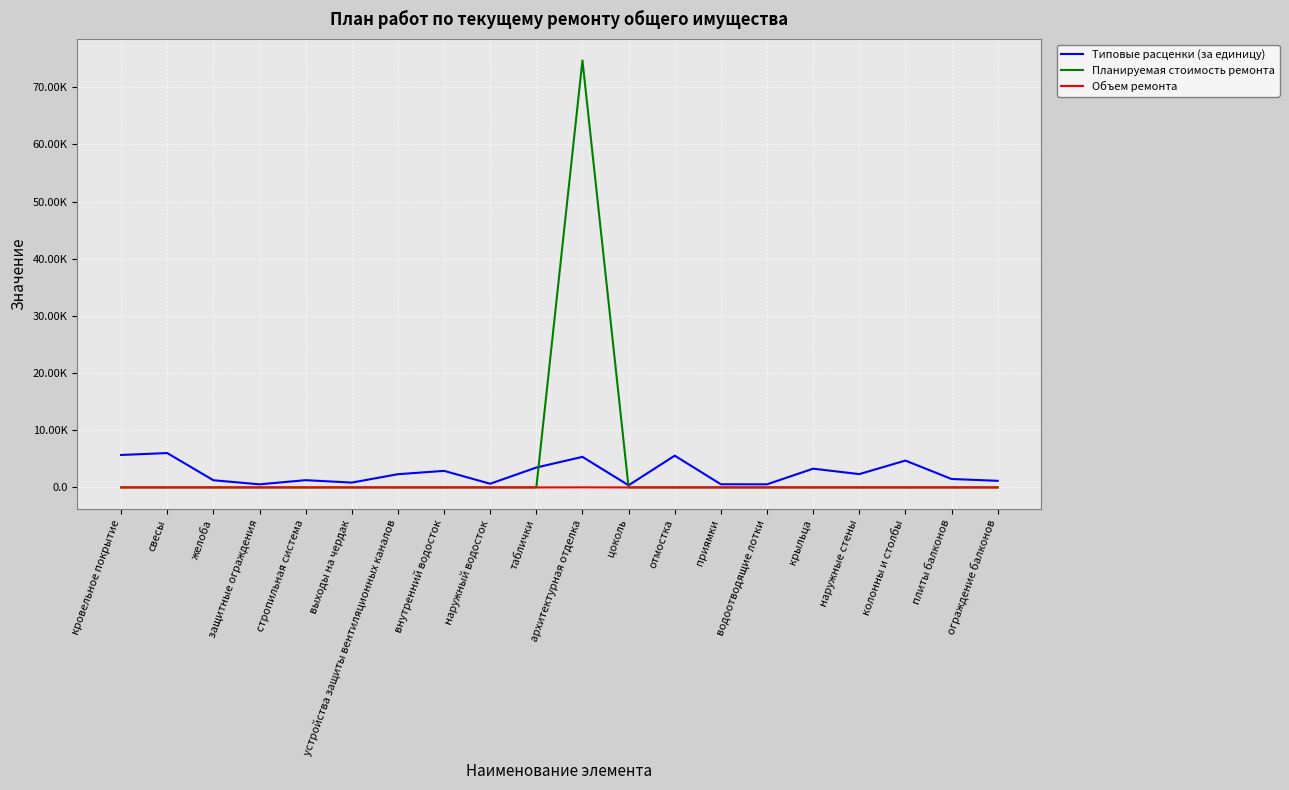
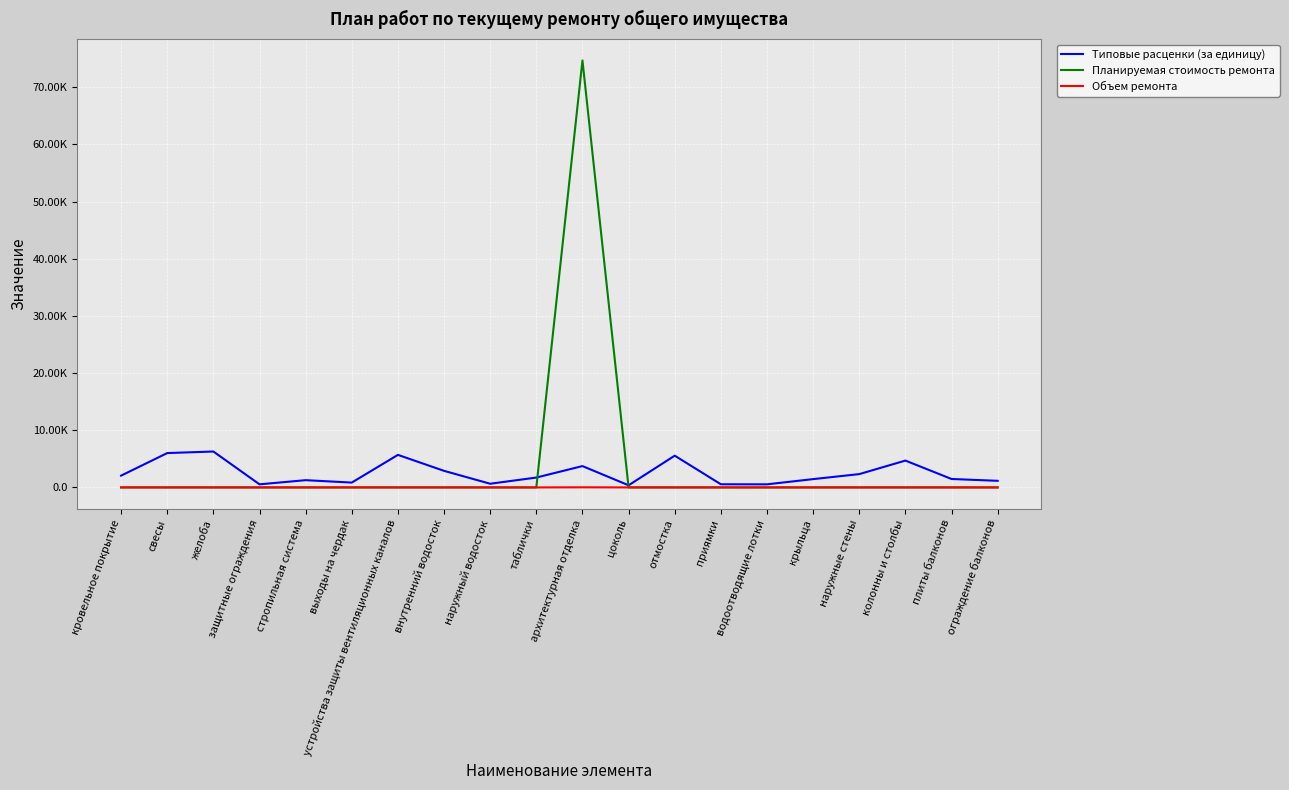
  {
    "Типовые расценки (за единицу)": {
-     "кровельное покрытие": 6000,
+     "кровельное покрытие": 2000,
      "свесы": 6000,
-     "желоба": 1000,
+     "желоба": 6000,
      "защитные ограждения": 1000,
      "стропильная система": 1000,
      "выходы на чердак": 1000,
-     "устройства защиты вентиляционных каналов": 2000,
+     "устройства защиты вентиляционных каналов": 6000,
      "внутренний водосток": 3000,
      "наружный водосток": 1000,
-     "таблички": 3000,
-     "архитектурная отделка": 5000,
+     "таблички": 2000,
+     "архитектурная отделка": 4000,
      "отмостка": 6000,
      "приямки": 1000,
      "водоотводящие лотки": 1000,
-     "крыльца": 3000,
+     "крыльца": 1000,
      "наружные стены": 2000,
      "колонны и столбы": 5000,
      "плиты балконов": 1000,
      "ограждение балконов": 1000
    },
    "Планируемая стоимость ремонта": {
      "архитектурная отделка": 75000
    },
    "Объем ремонта": {
      "архитектурная отделка": 0
    }
  }
